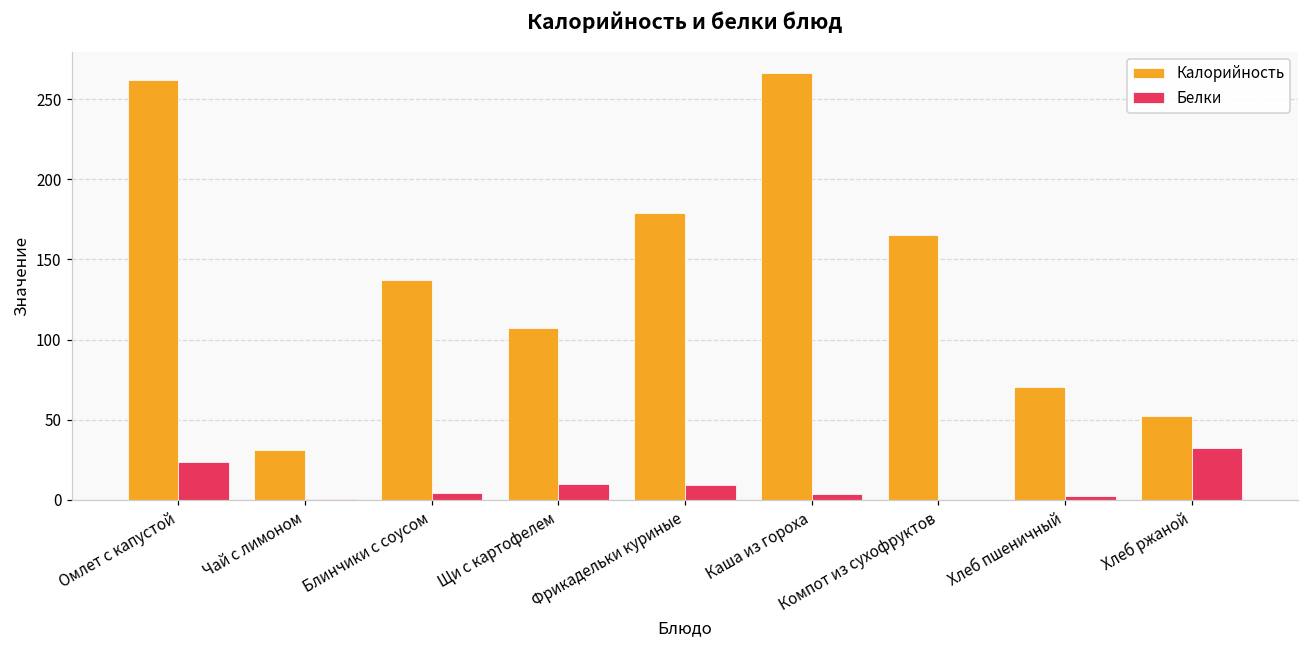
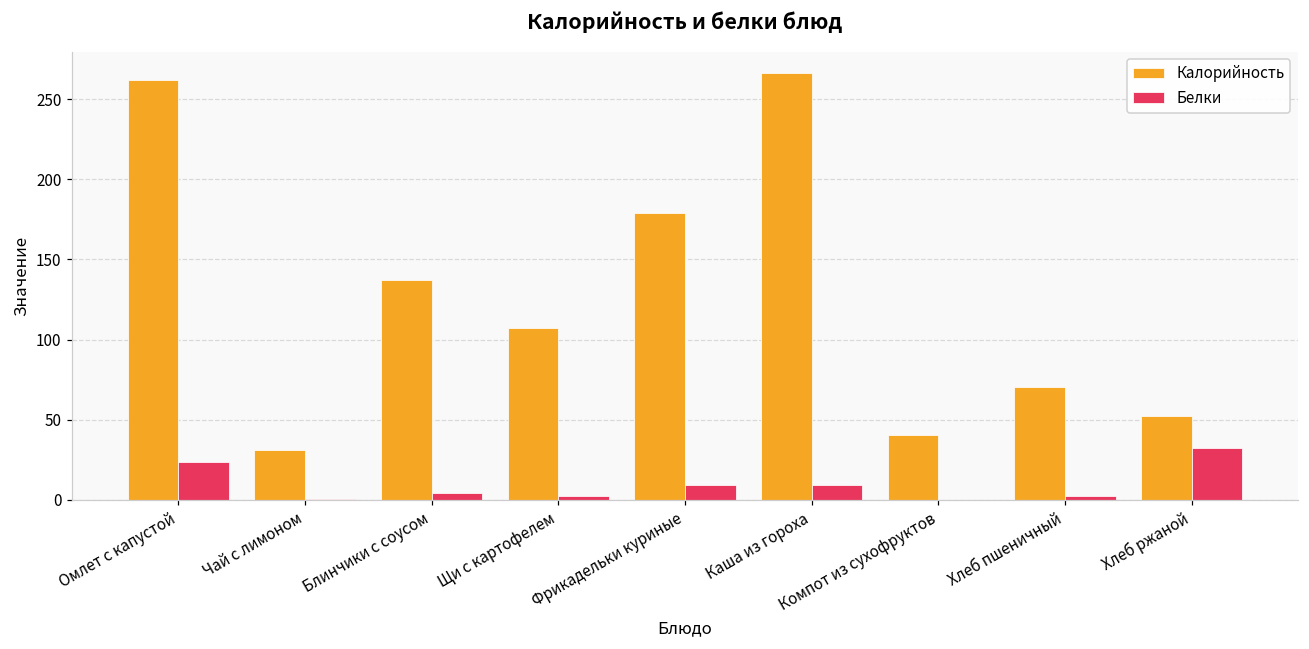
  {
    "Калорийность": {
      "Омлет с капустой": 262,
      "Чай с лимоном": 31,
      "Блинчики с соусом": 137,
      "Щи с картофелем": 107,
      "Фрикадельки куриные": 179,
      "Каша из гороха": 266,
-     "Компот из сухофруктов": 165,
+     "Компот из сухофруктов": 40,
      "Хлеб пшеничный": 71,
      "Хлеб ржаной": 52
    },
    "Белки": {
      "Омлет с капустой": 24,
      "Блинчики с соусом": 4,
-     "Щи с картофелем": 10,
+     "Щи с картофелем": 2,
      "Фрикадельки куриные": 9,
-     "Каша из гороха": 3,
+     "Каша из гороха": 9,
      "Хлеб пшеничный": 2,
      "Хлеб ржаной": 32
    }
  }
